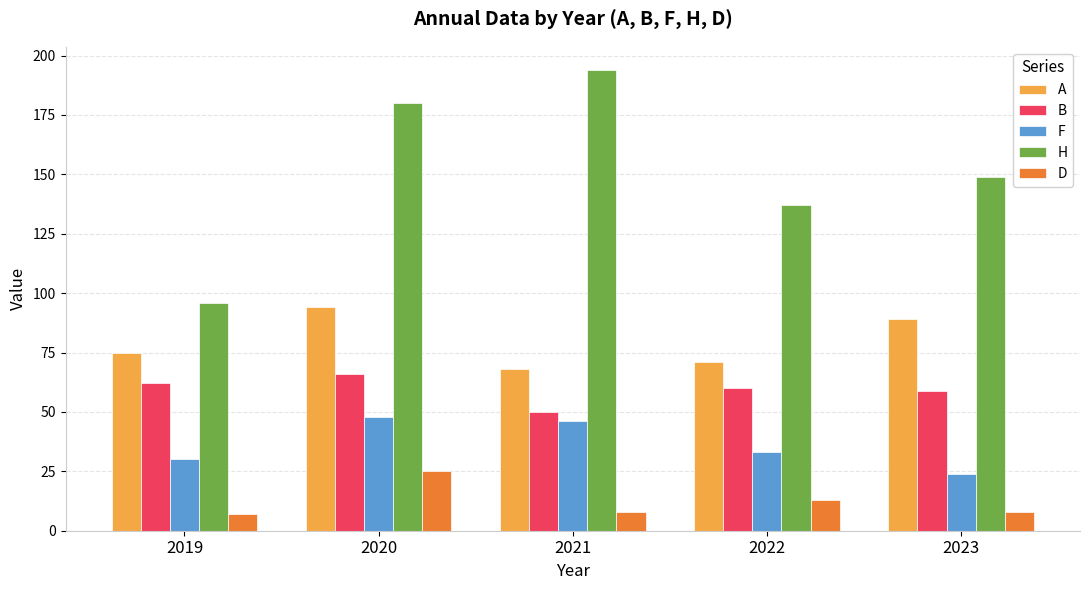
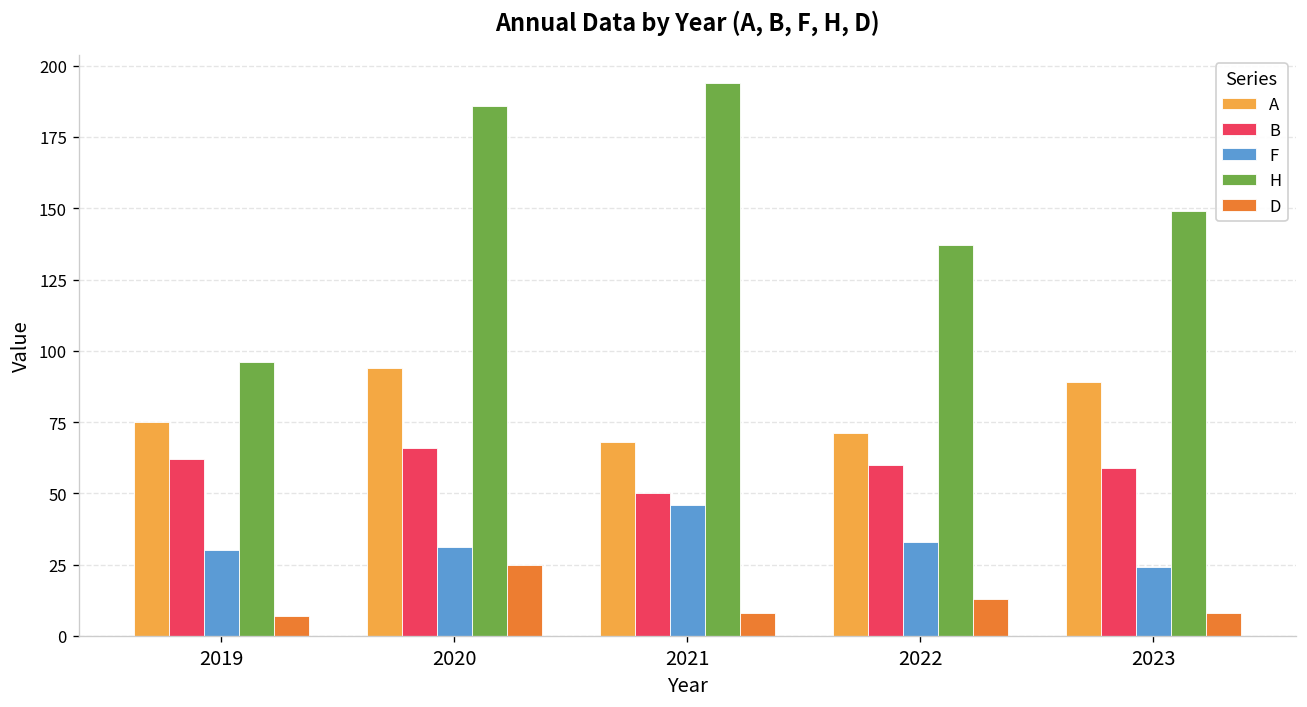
  {
    "B": {
      "2019": 62,
      "2020": 66,
      "2021": 50,
      "2022": 60,
      "2023": 59
    },
    "F": {
      "2019": 30,
-     "2020": 48,
+     "2020": 31,
      "2021": 46,
      "2022": 33,
      "2023": 24
    },
    "H": {
      "2019": 96,
-     "2020": 180,
+     "2020": 186,
      "2021": 194,
      "2022": 137,
      "2023": 149
    }
  }
